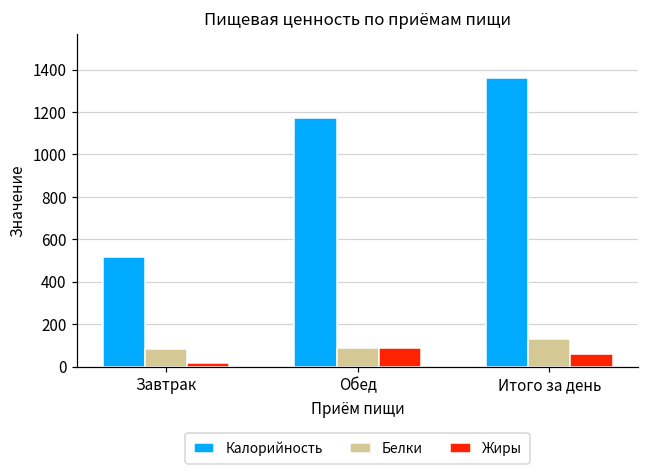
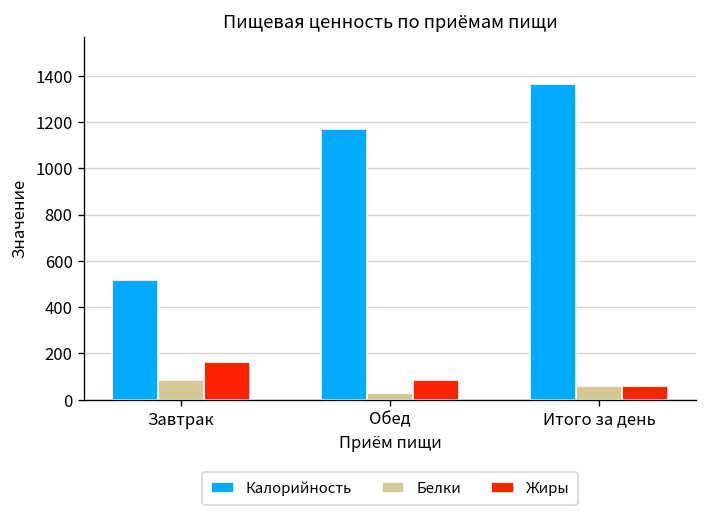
  {
    "Калорийность": {
      "Завтрак": 520,
      "Обед": 1170,
      "Итого за день": 1360
    },
    "Белки": {
      "Завтрак": 80,
-     "Обед": 90,
-     "Итого за день": 130
+     "Обед": 30,
+     "Итого за день": 60
    },
    "Жиры": {
-     "Завтрак": 20,
+     "Завтрак": 160,
      "Обед": 90,
      "Итого за день": 60
    }
  }
